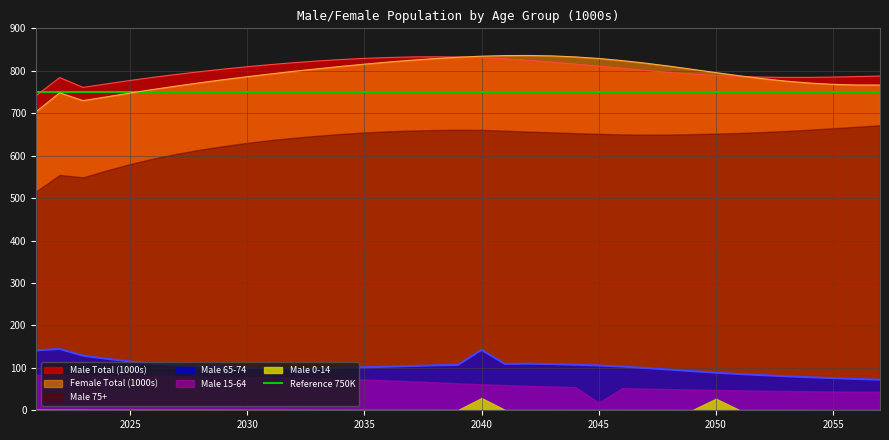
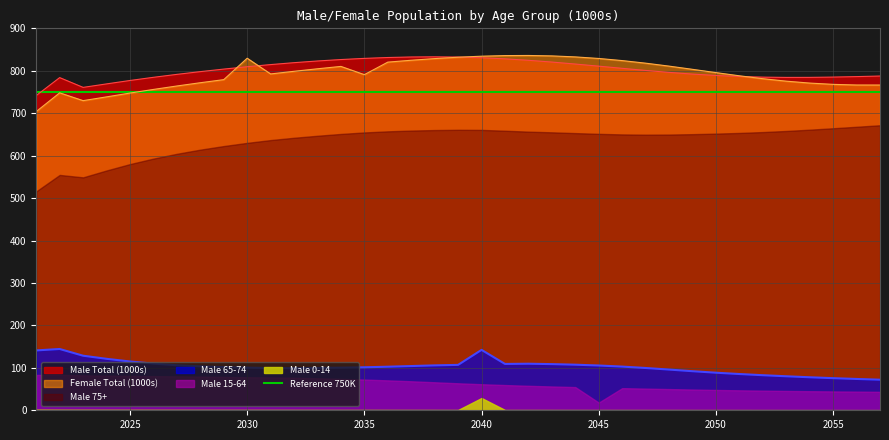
  {
    "Male Total (1000s)": {
      "2025": 780,
      "2030": 810,
      "2035": 830,
      "2045": 810,
      "2050": 790,
      "2055": 790
    },
    "Female Total (1000s)": {
      "2025": 750,
-     "2030": 790,
-     "2035": 820,
+     "2030": 830,
+     "2035": 790,
      "2045": 830,
      "2050": 800,
      "2055": 770
    },
    "Male 75+": {
      "2025": 580,
      "2030": 630,
      "2035": 650,
      "2040": 660,
      "2045": 650,
      "2050": 650,
      "2055": 660
    },
    "Male 65-74": {
      "2025": 110,
      "2035": 100,
      "2040": 140,
      "2045": 110,
      "2050": 90,
      "2055": 80
    },
    "Male 15-64": {
      "2035": 70,
      "2040": 60,
      "2045": 20,
      "2050": 50,
      "2055": 40
    },
    "Male 0-14": {
      "2040": 30,
-     "2050": 30
+     "2050": 0
    }
  }
